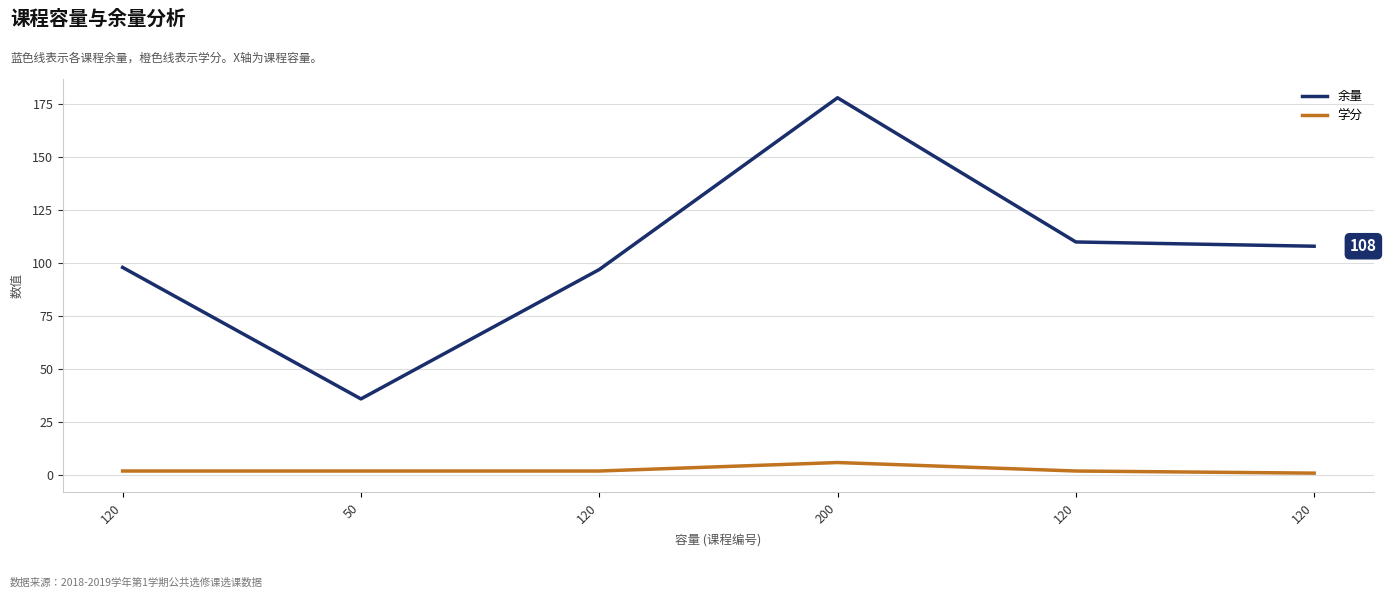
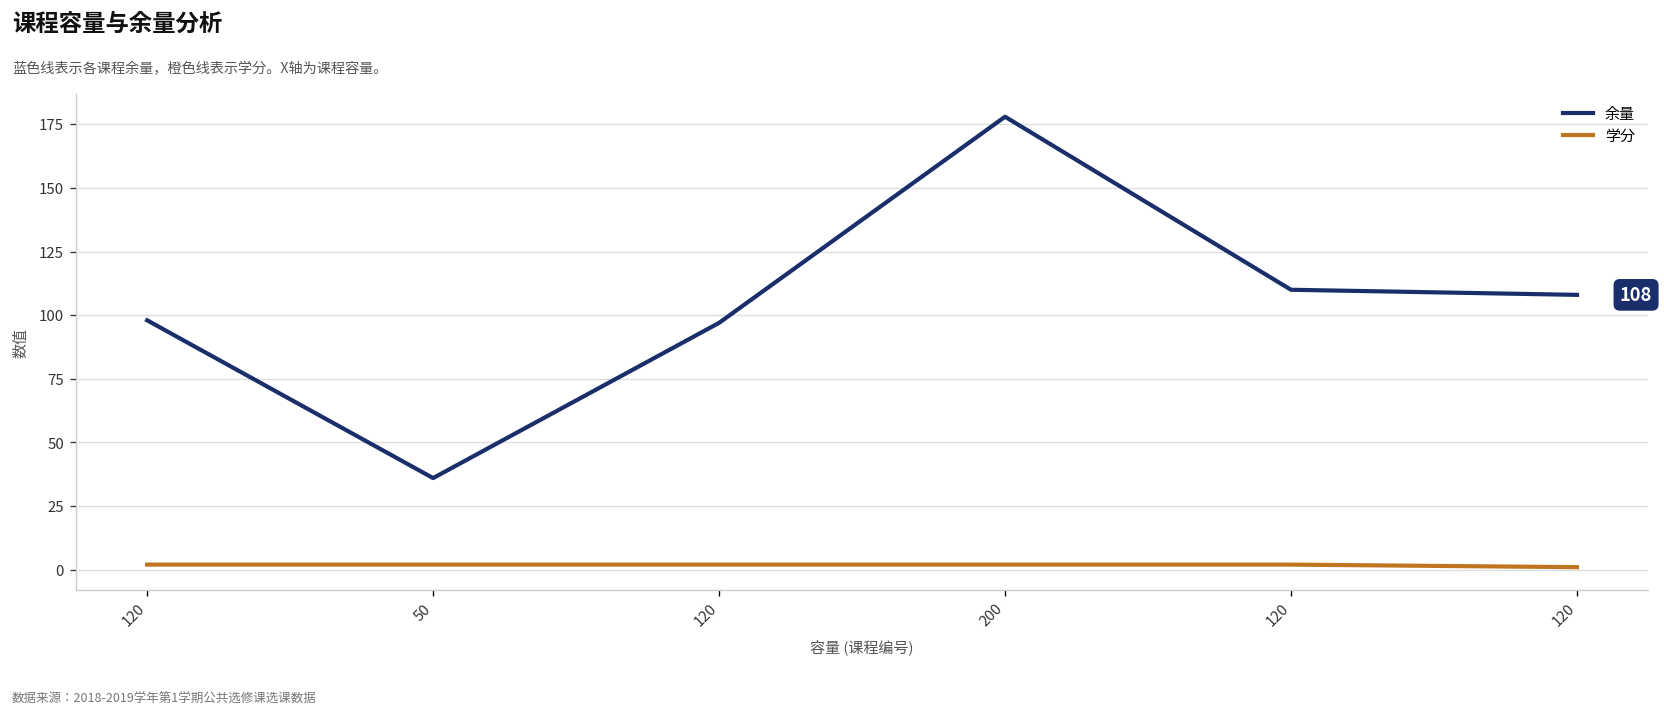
  {
    "余量": {
      "50": 36,
      "200": 178
    },
    "学分": {
      "50": 2,
-     "200": 6
+     "200": 2
    }
  }
